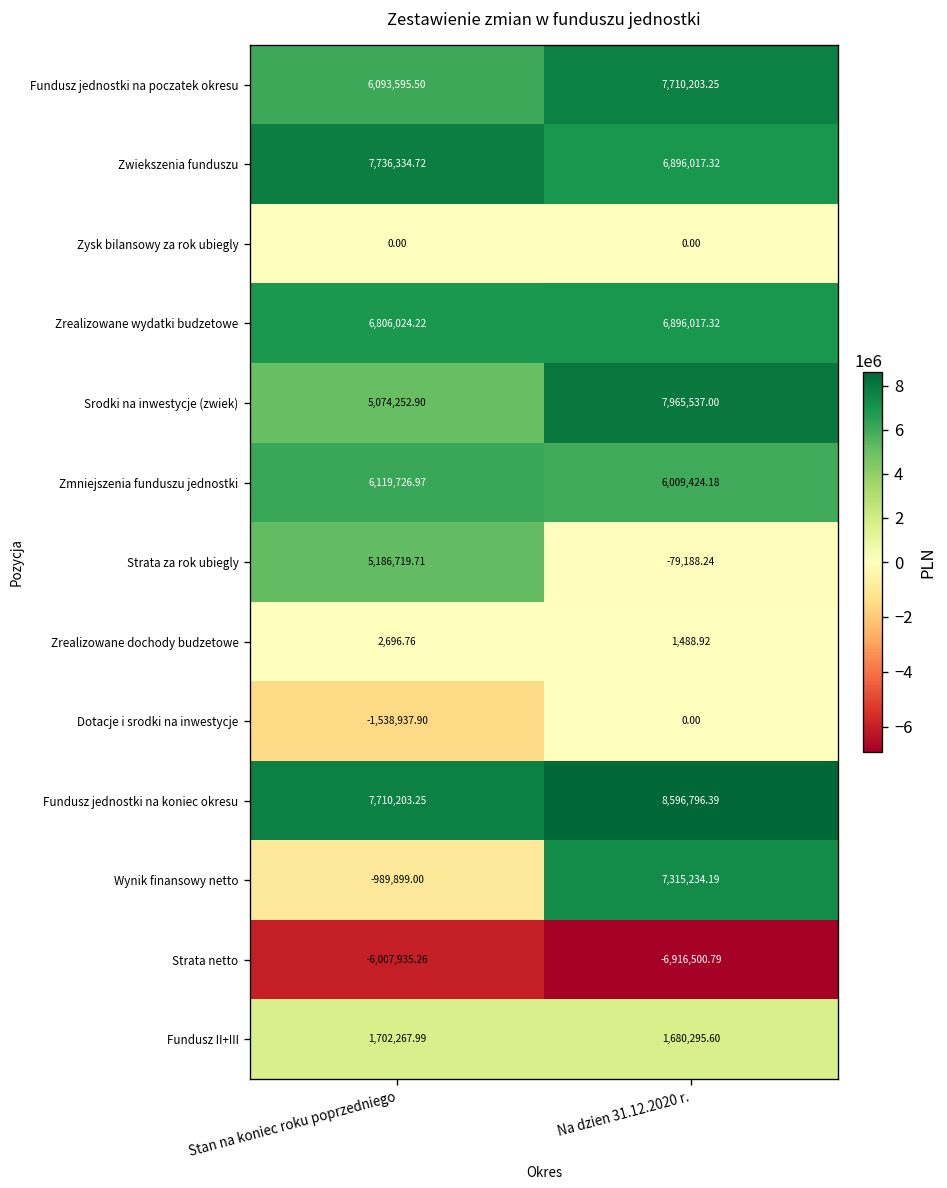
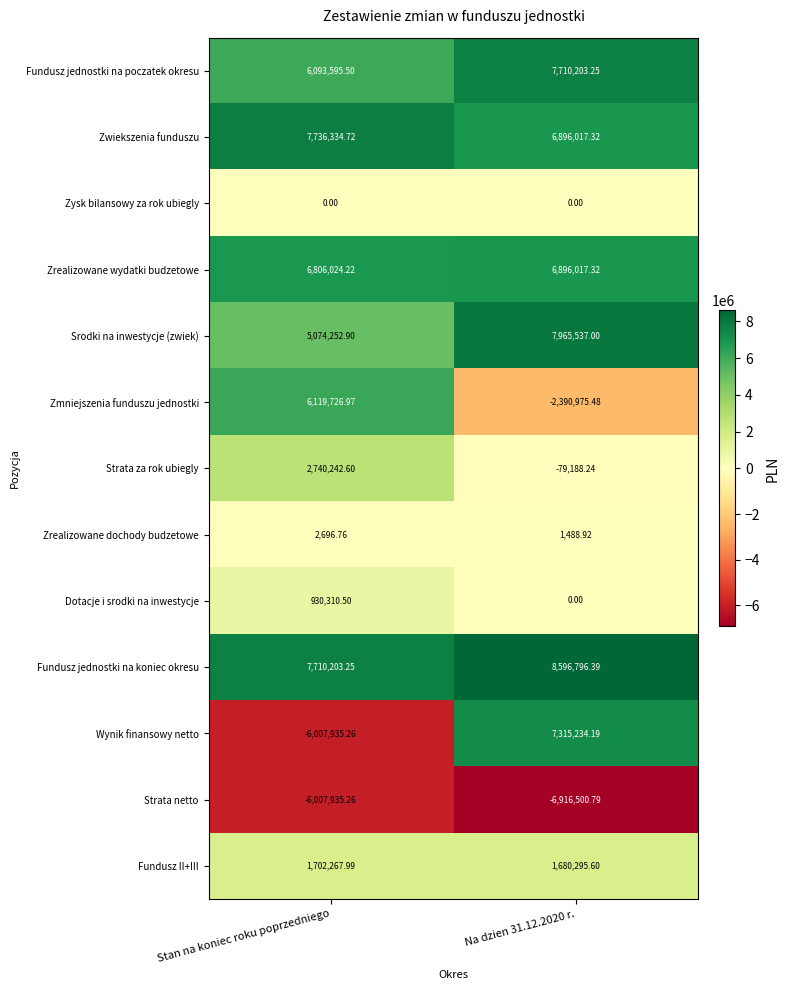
  {
    "Fundusz jednostki na poczatek okresu": {
      "Stan na koniec roku poprzedniego": "6,093,595.50",
      "Na dzien 31.12.2020 r.": "7,710,203.25"
    },
    "Zwiekszenia funduszu": {
      "Stan na koniec roku poprzedniego": "7,736,334.72",
      "Na dzien 31.12.2020 r.": "6,896,017.32"
    },
    "Zysk bilansowy za rok ubiegly": {
      "Stan na koniec roku poprzedniego": "0.00",
      "Na dzien 31.12.2020 r.": "0.00"
    },
    "Zrealizowane wydatki budzetowe": {
      "Stan na koniec roku poprzedniego": "6,806,024.22",
      "Na dzien 31.12.2020 r.": "6,896,017.32"
    },
    "Srodki na inwestycje (zwiek)": {
      "Stan na koniec roku poprzedniego": "5,074,252.90",
      "Na dzien 31.12.2020 r.": "7,965,537.00"
    },
    "Zmniejszenia funduszu jednostki": {
      "Stan na koniec roku poprzedniego": "6,119,726.97",
-     "Na dzien 31.12.2020 r.": "6,009,424.18"
+     "Na dzien 31.12.2020 r.": "-2,390,975.48"
    },
    "Strata za rok ubiegly": {
-     "Stan na koniec roku poprzedniego": "5,186,719.71",
+     "Stan na koniec roku poprzedniego": "2,740,242.60",
      "Na dzien 31.12.2020 r.": "-79,188.24"
    },
    "Zrealizowane dochody budzetowe": {
      "Stan na koniec roku poprzedniego": "2,696.76",
      "Na dzien 31.12.2020 r.": "1,488.92"
    },
    "Dotacje i srodki na inwestycje": {
-     "Stan na koniec roku poprzedniego": "-1,538,937.90",
+     "Stan na koniec roku poprzedniego": "930,310.50",
      "Na dzien 31.12.2020 r.": "0.00"
    },
    "Fundusz jednostki na koniec okresu": {
      "Stan na koniec roku poprzedniego": "7,710,203.25",
      "Na dzien 31.12.2020 r.": "8,596,796.39"
    },
    "Wynik finansowy netto": {
-     "Stan na koniec roku poprzedniego": "-989,899.00",
+     "Stan na koniec roku poprzedniego": "-6,007,935.26",
      "Na dzien 31.12.2020 r.": "7,315,234.19"
    },
    "Strata netto": {
      "Stan na koniec roku poprzedniego": "-6,007,935.26",
      "Na dzien 31.12.2020 r.": "-6,916,500.79"
    },
    "Fundusz II+III": {
      "Stan na koniec roku poprzedniego": "1,702,267.99",
      "Na dzien 31.12.2020 r.": "1,680,295.60"
    }
  }
